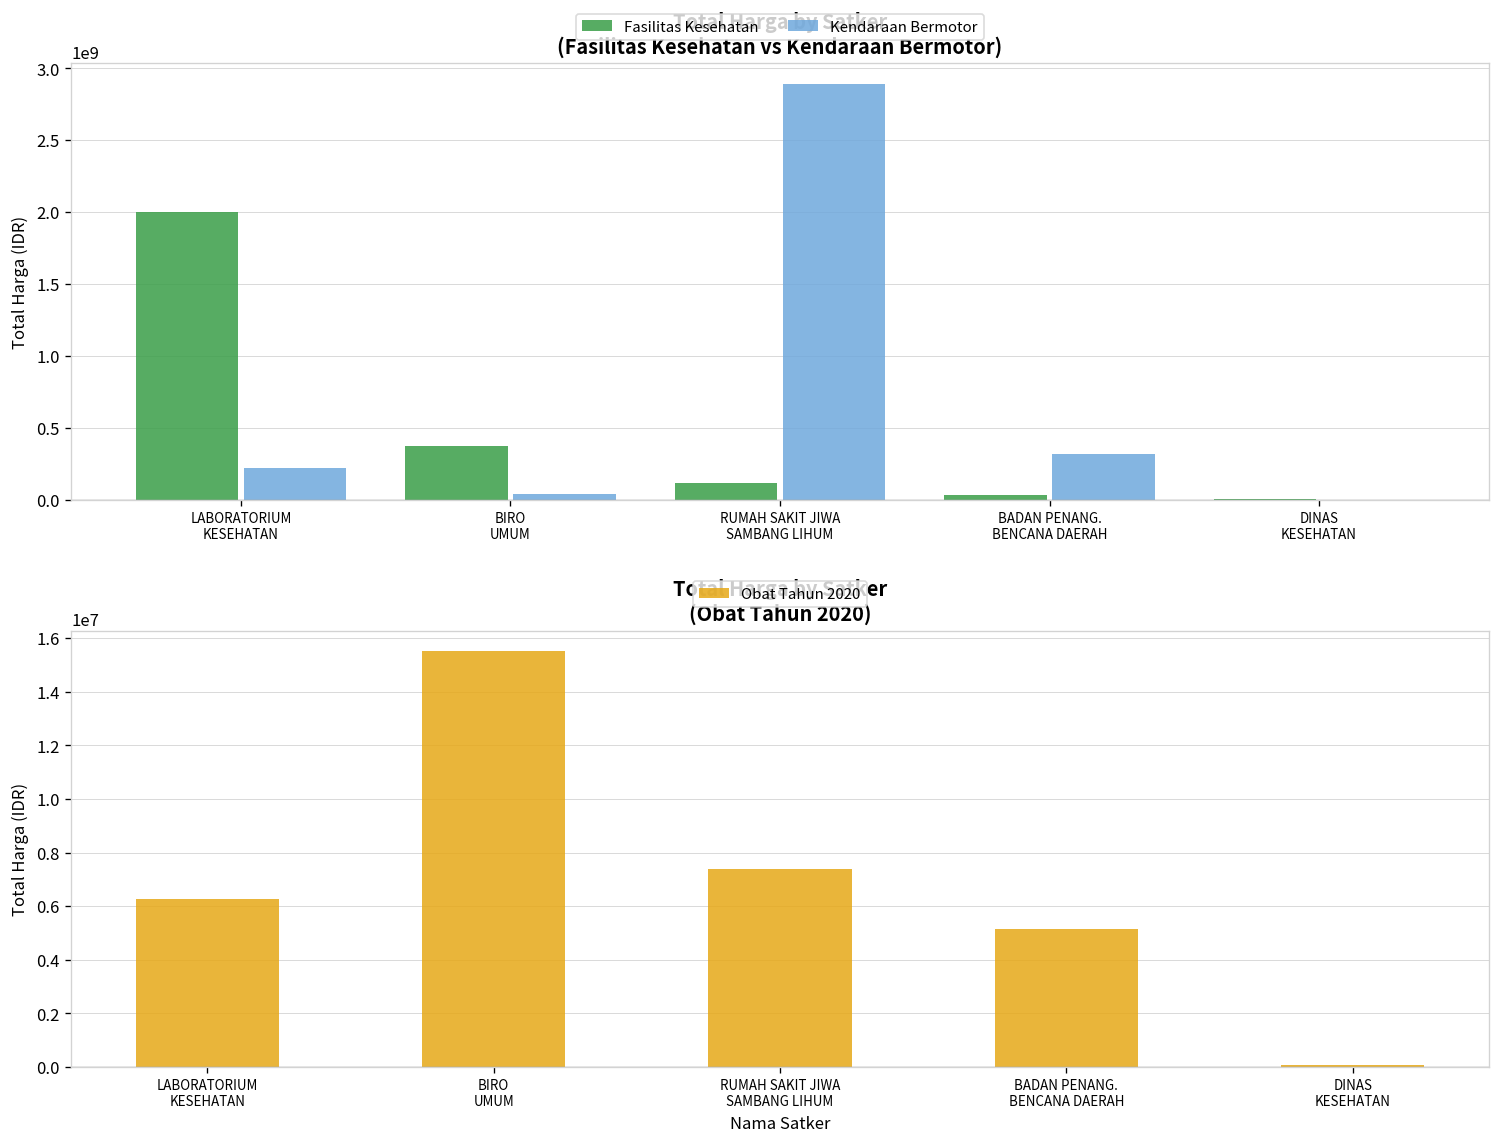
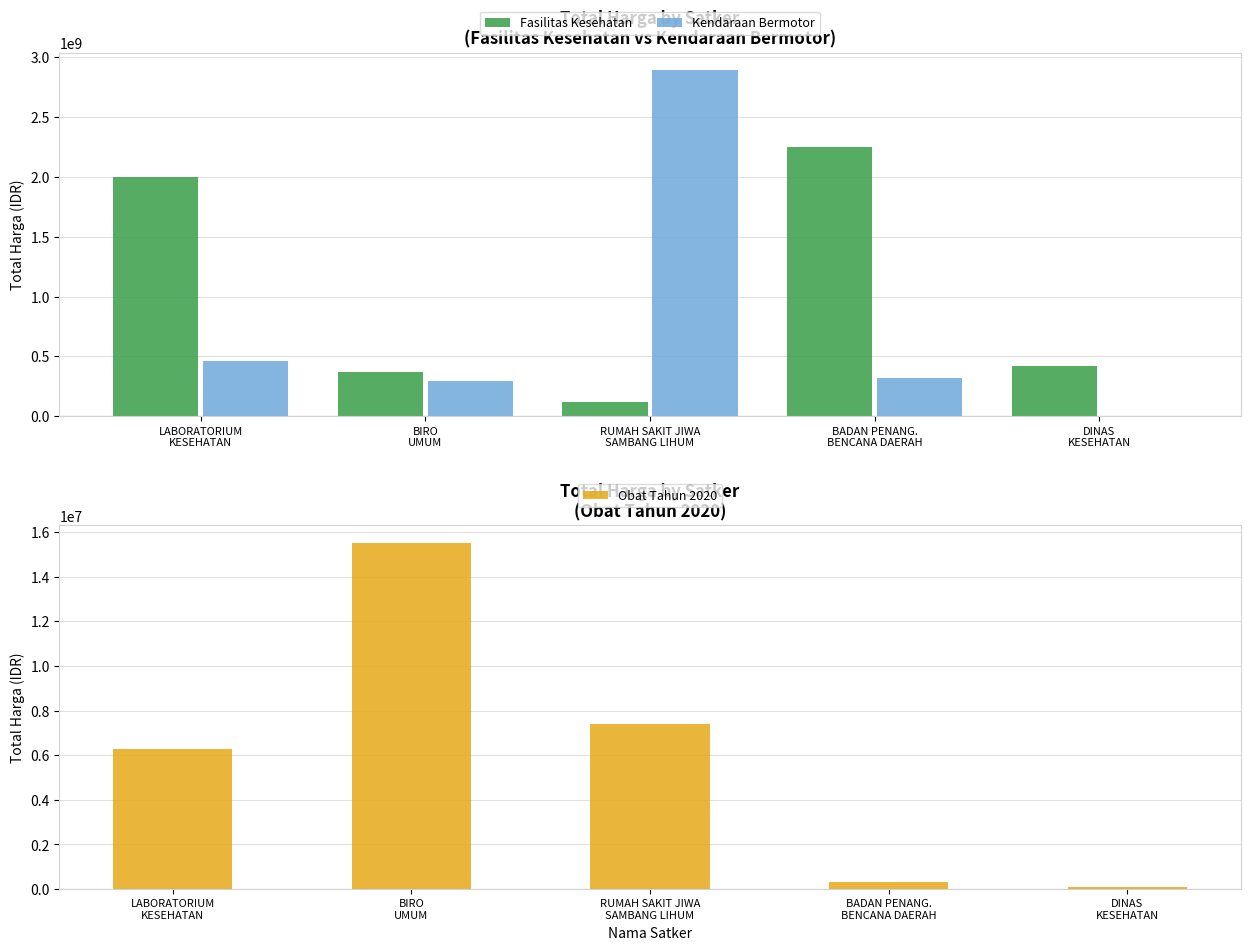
  {
    "Total Harga by Satker (Fasilitas Kesehatan vs Kendaraan Bermotor)": {
      "Fasilitas Kesehatan": {
        "LABORATORIUM KESEHATAN": 2000000000,
        "BIRO UMUM": 370000000,
        "RUMAH SAKIT JIWA SAMBANG LIHUM": 120000000,
-       "BADAN PENANG. BENCANA DAERAH": 30000000,
-       "DINAS KESEHATAN": 0
+       "BADAN PENANG. BENCANA DAERAH": 2250000000,
+       "DINAS KESEHATAN": 420000000
      },
      "Kendaraan Bermotor": {
-       "LABORATORIUM KESEHATAN": 220000000,
-       "BIRO UMUM": 40000000,
+       "LABORATORIUM KESEHATAN": 460000000,
+       "BIRO UMUM": 290000000,
        "RUMAH SAKIT JIWA SAMBANG LIHUM": 2890000000,
        "BADAN PENANG. BENCANA DAERAH": 320000000,
        "DINAS KESEHATAN": 0
      }
    },
    "Total Harga by Satker (Obat Tahun 2020)": {
      "LABORATORIUM KESEHATAN": 6300000,
      "BIRO UMUM": 15500000,
      "RUMAH SAKIT JIWA SAMBANG LIHUM": 7400000,
-     "BADAN PENANG. BENCANA DAERAH": 5200000
+     "BADAN PENANG. BENCANA DAERAH": 300000
    }
  }
